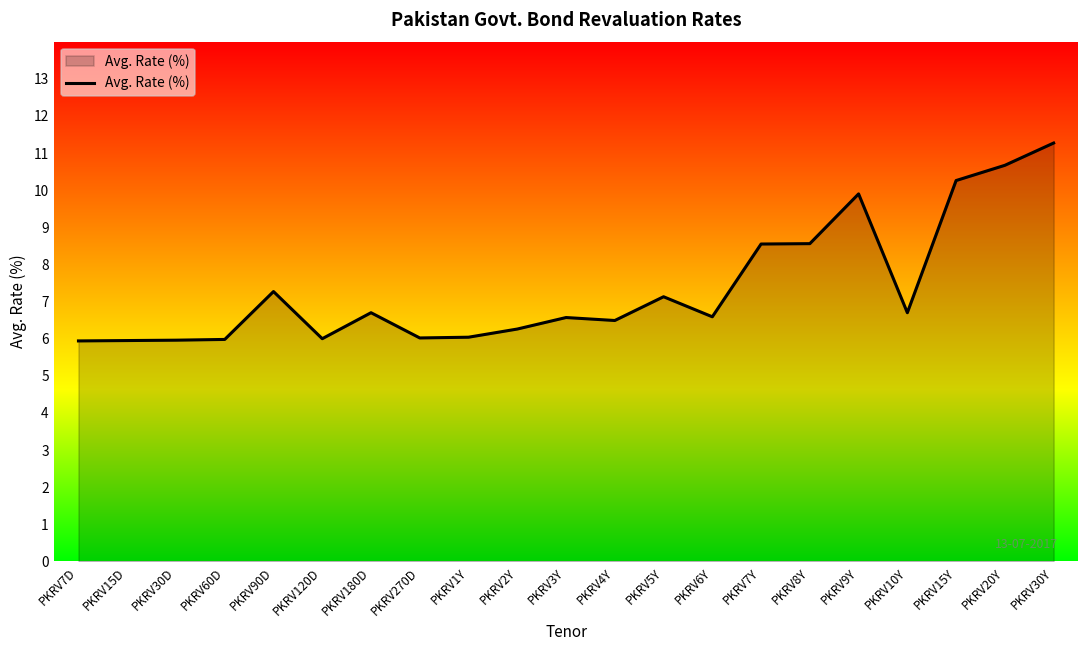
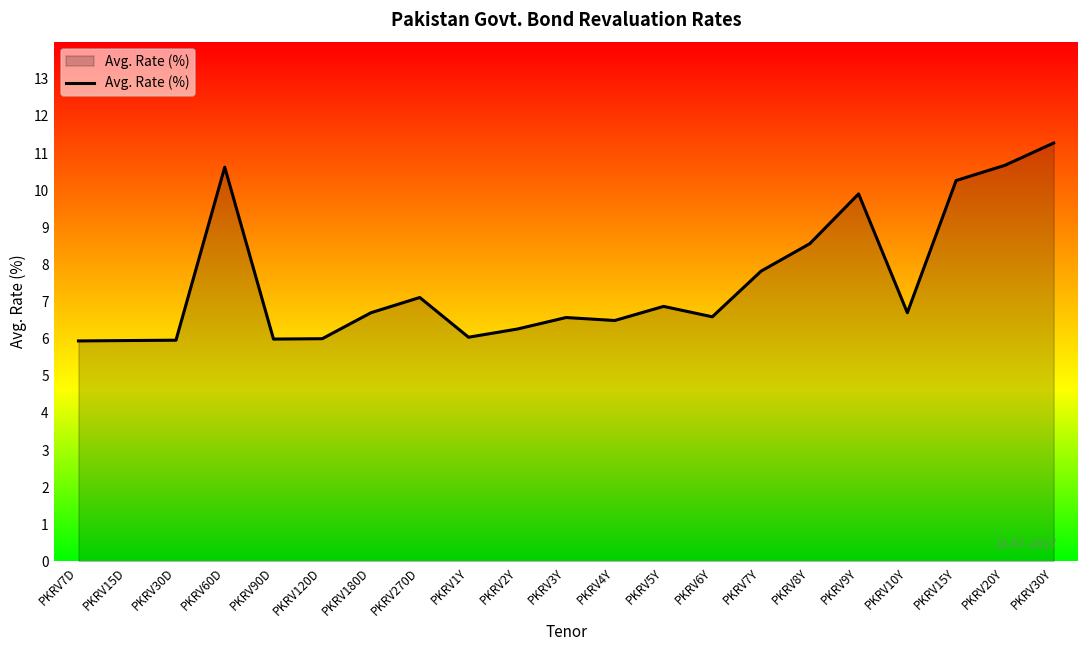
  {
    "PKRV7D": 5.9,
    "PKRV15D": 6.0,
    "PKRV30D": 6.0,
-   "PKRV60D": 6.0,
-   "PKRV90D": 7.3,
+   "PKRV60D": 10.6,
+   "PKRV90D": 6.0,
    "PKRV120D": 6.0,
    "PKRV180D": 6.7,
-   "PKRV270D": 6.0,
+   "PKRV270D": 7.1,
    "PKRV1Y": 6.0,
    "PKRV2Y": 6.3,
    "PKRV3Y": 6.6,
    "PKRV4Y": 6.5,
-   "PKRV5Y": 7.1,
+   "PKRV5Y": 6.9,
    "PKRV6Y": 6.6,
-   "PKRV7Y": 8.6,
+   "PKRV7Y": 7.8,
    "PKRV8Y": 8.6,
    "PKRV9Y": 9.9,
    "PKRV10Y": 6.7,
    "PKRV15Y": 10.3,
    "PKRV20Y": 10.7,
    "PKRV30Y": 11.3
  }
